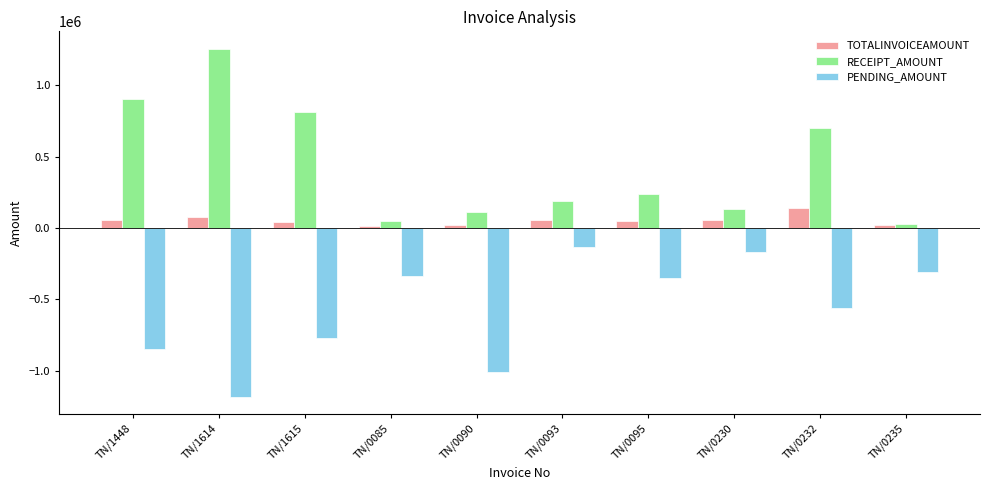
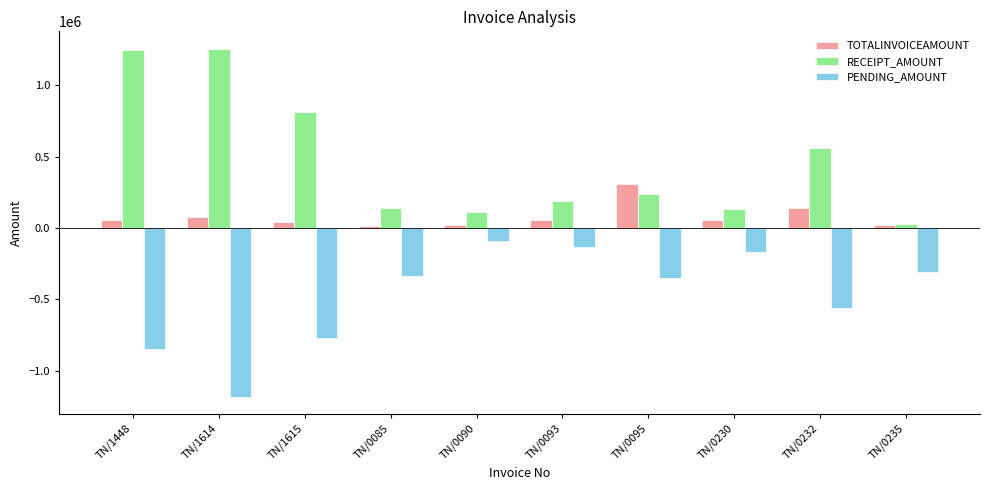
  {
    "TOTALINVOICEAMOUNT": {
      "TN/1448": 60000,
      "TN/1614": 80000,
      "TN/1615": 40000,
      "TN/0090": 20000,
      "TN/0093": 60000,
-     "TN/0095": 50000,
+     "TN/0095": 310000,
      "TN/0230": 60000,
      "TN/0232": 140000,
      "TN/0235": 20000
    },
    "RECEIPT_AMOUNT": {
-     "TN/1448": 910000,
+     "TN/1448": 1250000,
      "TN/1614": 1260000,
      "TN/1615": 810000,
-     "TN/0085": 50000,
+     "TN/0085": 140000,
      "TN/0090": 110000,
      "TN/0093": 190000,
      "TN/0095": 240000,
      "TN/0230": 140000,
-     "TN/0232": 700000,
+     "TN/0232": 560000,
      "TN/0235": 30000
    },
    "PENDING_AMOUNT": {
      "TN/1448": -850000,
      "TN/1614": -1180000,
      "TN/1615": -770000,
      "TN/0085": -340000,
-     "TN/0090": -1010000,
+     "TN/0090": -90000,
      "TN/0093": -130000,
      "TN/0095": -350000,
      "TN/0230": -170000,
      "TN/0232": -560000,
      "TN/0235": -310000
    }
  }
